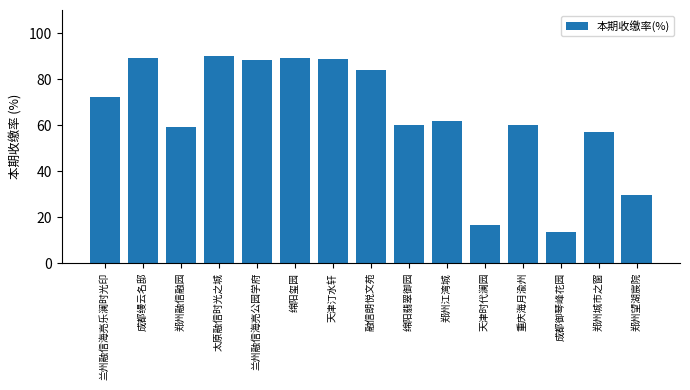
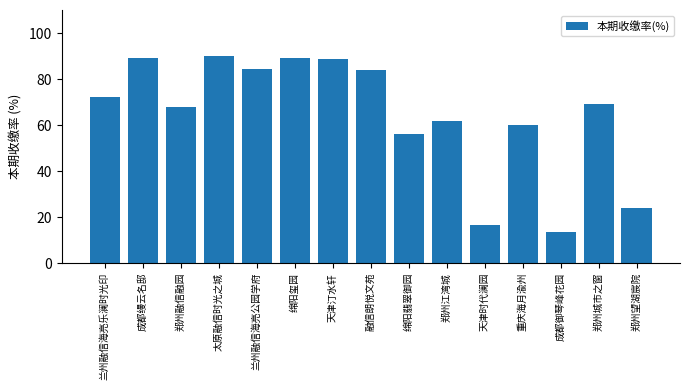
  {
    "兰州融信海亮乐澜时光印": 72,
    "成都缦云名邸": 89,
-   "郑州融信融园": 59,
+   "郑州融信融园": 68,
    "太原融信时光之城": 90,
-   "兰州融信海亮公园学府": 88,
+   "兰州融信海亮公园学府": 84,
    "绵阳玺园": 89,
    "天津汀水轩": 89,
    "融信朗悦文苑": 84,
-   "绵阳翡翠御园": 60,
+   "绵阳翡翠御园": 56,
    "郑州江湾城": 62,
    "天津时代澜园": 17,
    "重庆海月渝州": 60,
    "成都御琴峰花园": 14,
-   "郑州城市之窗": 57,
-   "郑州望湖宸院": 30
+   "郑州城市之窗": 69,
+   "郑州望湖宸院": 24
  }
